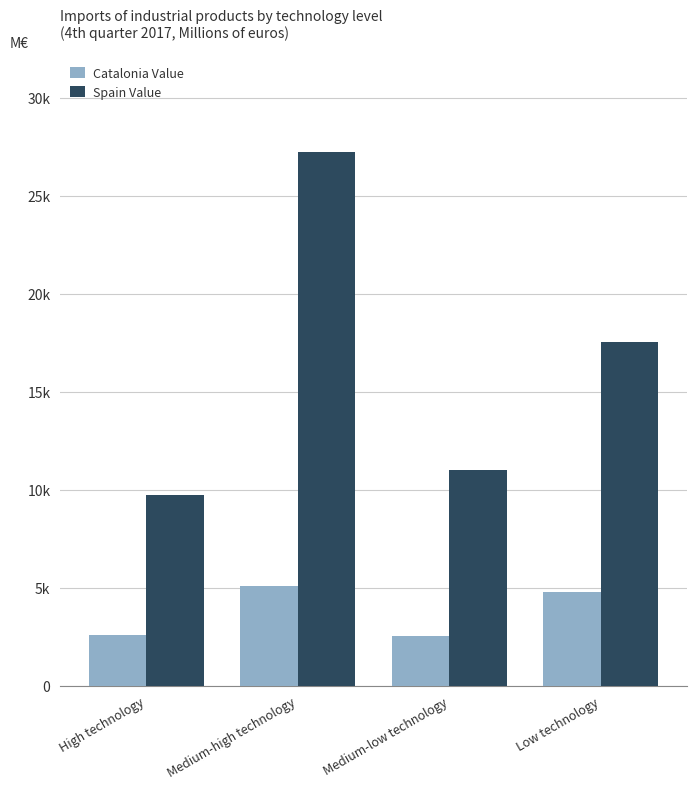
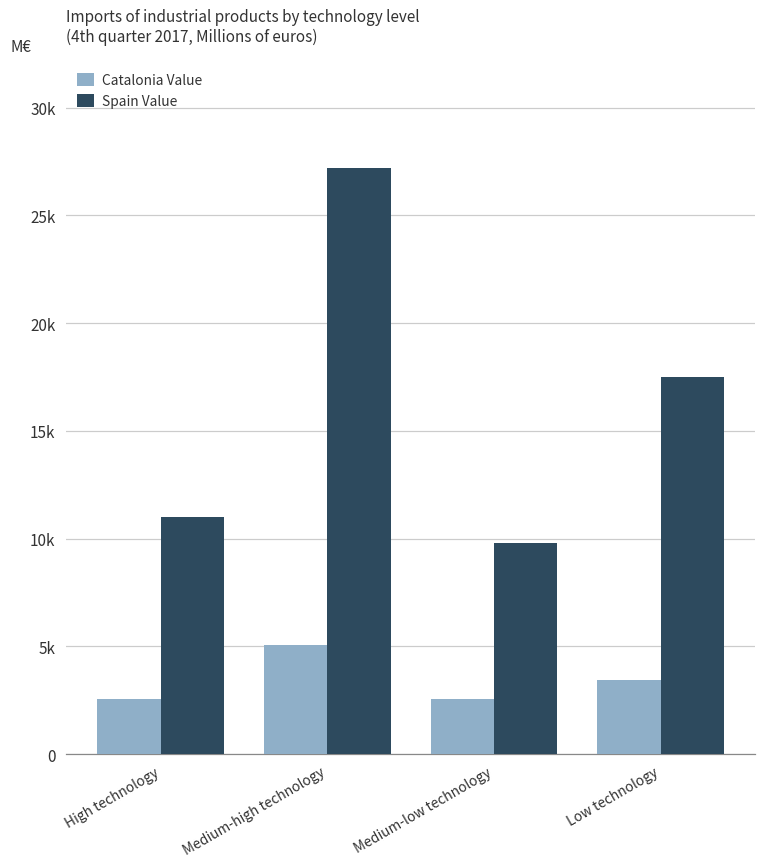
  {
    "Catalonia Value": {
      "High technology": 2600,
      "Medium-high technology": 5100,
      "Medium-low technology": 2500,
-     "Low technology": 4800
+     "Low technology": 3400
    },
    "Spain Value": {
-     "High technology": 9800,
+     "High technology": 11000,
      "Medium-high technology": 27200,
-     "Medium-low technology": 11000,
+     "Medium-low technology": 9800,
      "Low technology": 17500
    }
  }
